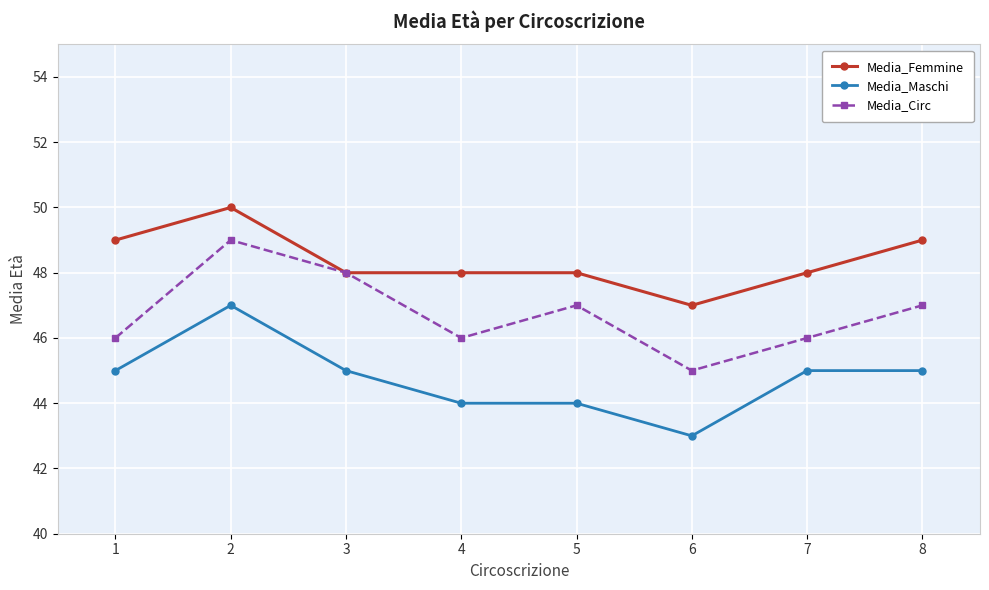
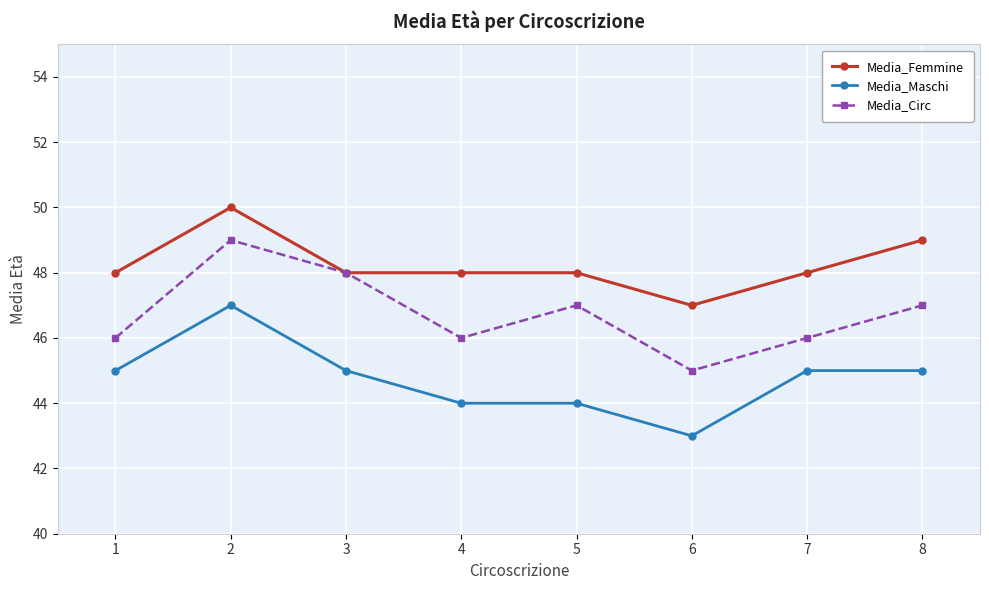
  {
    "Media_Femmine": {
-     "1": 49,
+     "1": 48,
      "2": 50,
      "4": 48,
      "5": 48,
      "6": 47,
      "7": 48,
      "8": 49
    },
    "Media_Maschi": {
      "1": 45,
      "2": 47,
      "3": 45,
      "4": 44,
      "5": 44,
      "6": 43,
      "7": 45,
      "8": 45
    },
    "Media_Circ": {
      "1": 46,
      "2": 49,
      "4": 46,
      "5": 47,
      "6": 45,
      "7": 46,
      "8": 47
    }
  }
